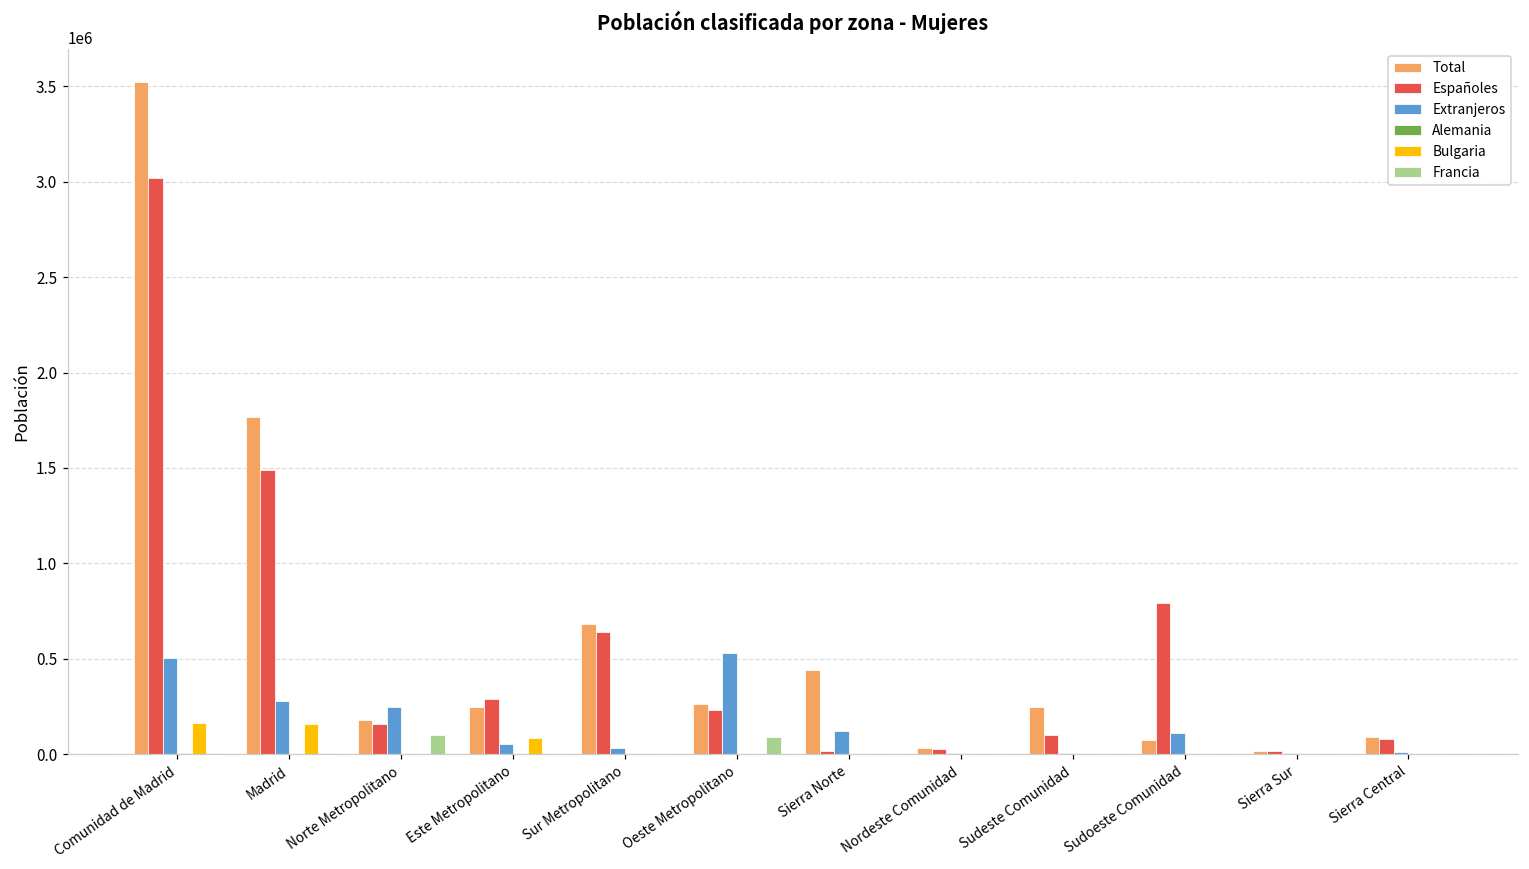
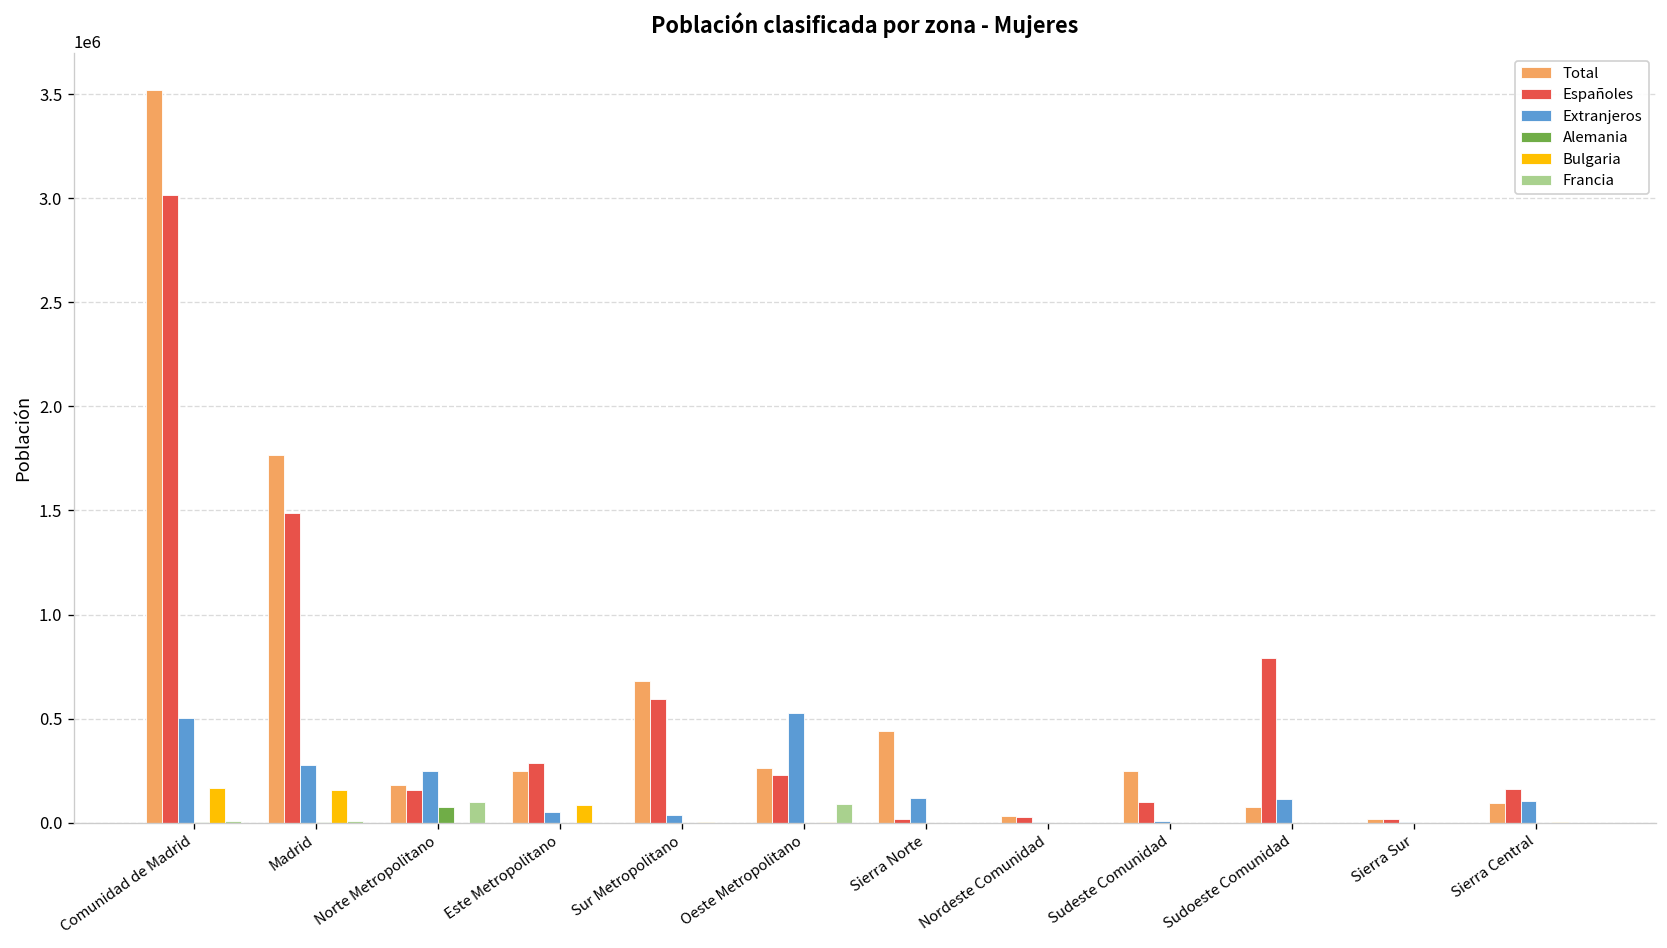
  {
    "Total": {
      "Comunidad de Madrid": 3520000,
      "Madrid": 1760000,
      "Norte Metropolitano": 180000,
      "Este Metropolitano": 250000,
      "Sur Metropolitano": 680000,
      "Oeste Metropolitano": 260000,
      "Sierra Norte": 440000,
      "Nordeste Comunidad": 30000,
      "Sudeste Comunidad": 250000,
      "Sudoeste Comunidad": 80000,
      "Sierra Sur": 20000,
      "Sierra Central": 90000
    },
    "Españoles": {
      "Comunidad de Madrid": 3020000,
      "Madrid": 1490000,
      "Norte Metropolitano": 160000,
      "Este Metropolitano": 290000,
-     "Sur Metropolitano": 640000,
+     "Sur Metropolitano": 600000,
      "Oeste Metropolitano": 230000,
      "Sierra Norte": 20000,
      "Nordeste Comunidad": 30000,
      "Sudeste Comunidad": 100000,
      "Sudoeste Comunidad": 790000,
      "Sierra Sur": 20000,
-     "Sierra Central": 80000
+     "Sierra Central": 160000
    },
    "Extranjeros": {
      "Comunidad de Madrid": 500000,
      "Madrid": 280000,
      "Norte Metropolitano": 250000,
      "Este Metropolitano": 50000,
      "Sur Metropolitano": 30000,
      "Oeste Metropolitano": 530000,
      "Sierra Norte": 120000,
      "Sudoeste Comunidad": 110000,
-     "Sierra Central": 10000
+     "Sierra Central": 110000
    },
    "Alemania": {
-     "Norte Metropolitano": 0
+     "Norte Metropolitano": 80000
    },
    "Bulgaria": {
      "Comunidad de Madrid": 160000,
      "Madrid": 160000,
      "Este Metropolitano": 80000
    },
    "Francia": {
      "Norte Metropolitano": 100000,
      "Oeste Metropolitano": 90000
    }
  }
